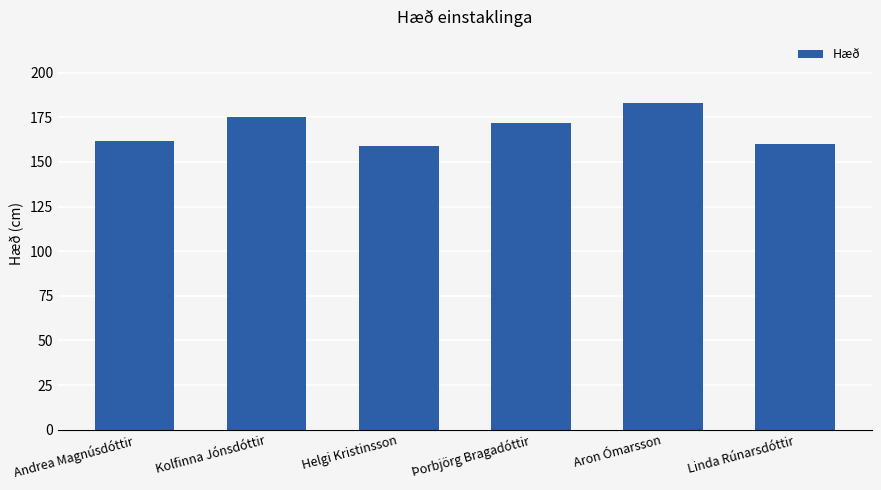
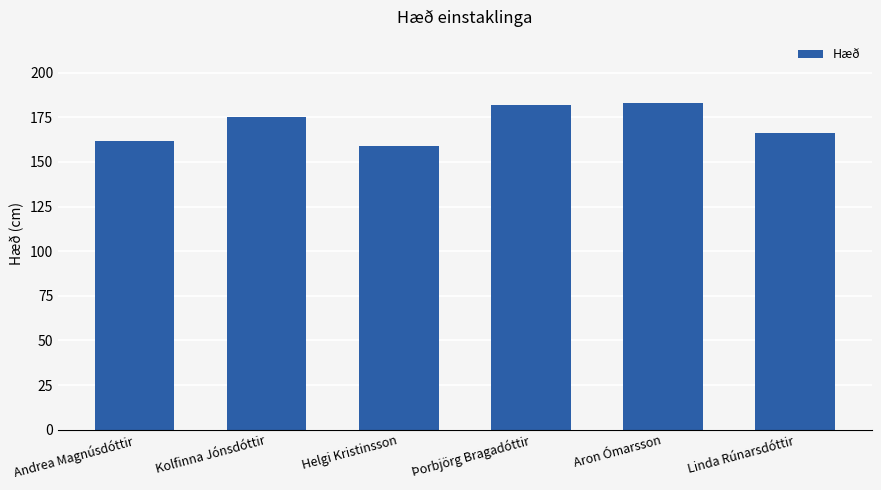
  {
    "Andrea Magnúsdóttir": 162,
    "Kolfinna Jónsdóttir": 175,
    "Helgi Kristinsson": 159,
-   "Þorbjörg Bragadóttir": 172,
+   "Þorbjörg Bragadóttir": 182,
    "Aron Ómarsson": 183,
-   "Linda Rúnarsdóttir": 160
+   "Linda Rúnarsdóttir": 166
  }
